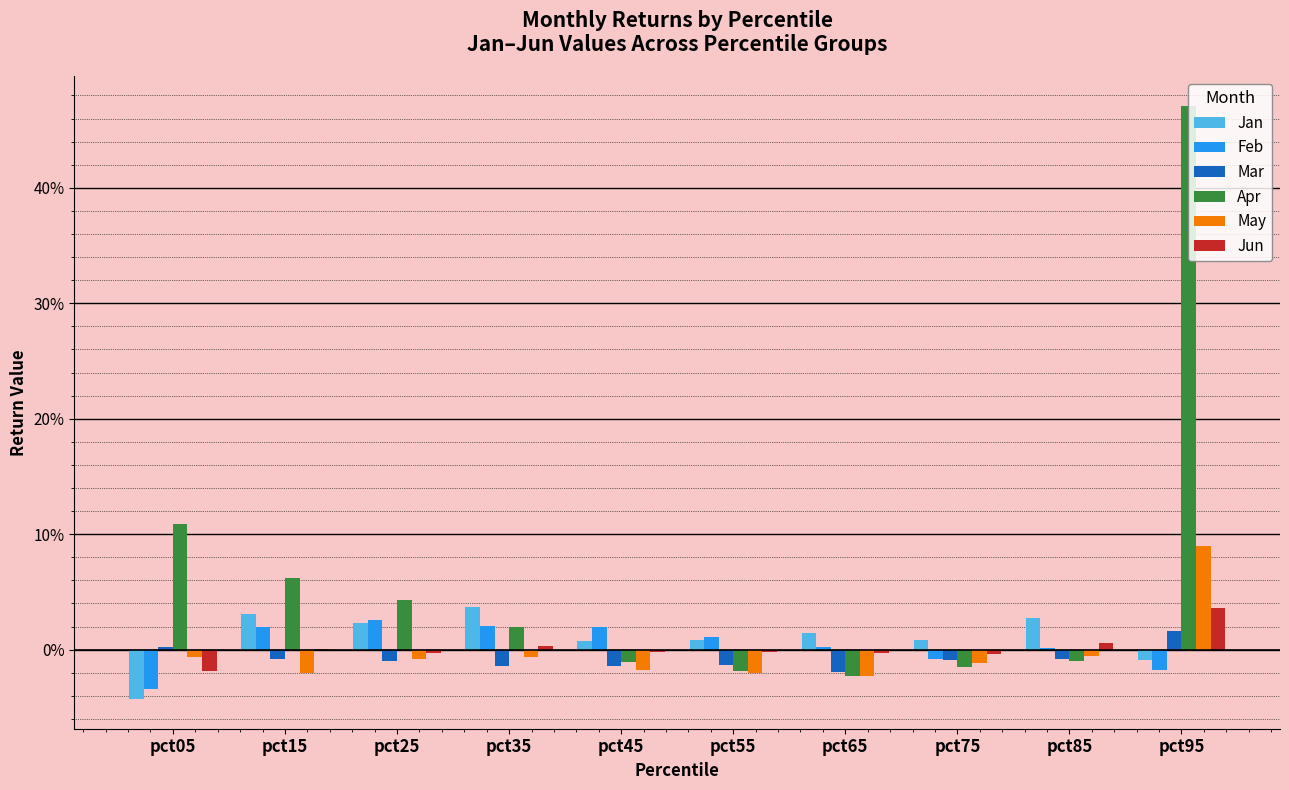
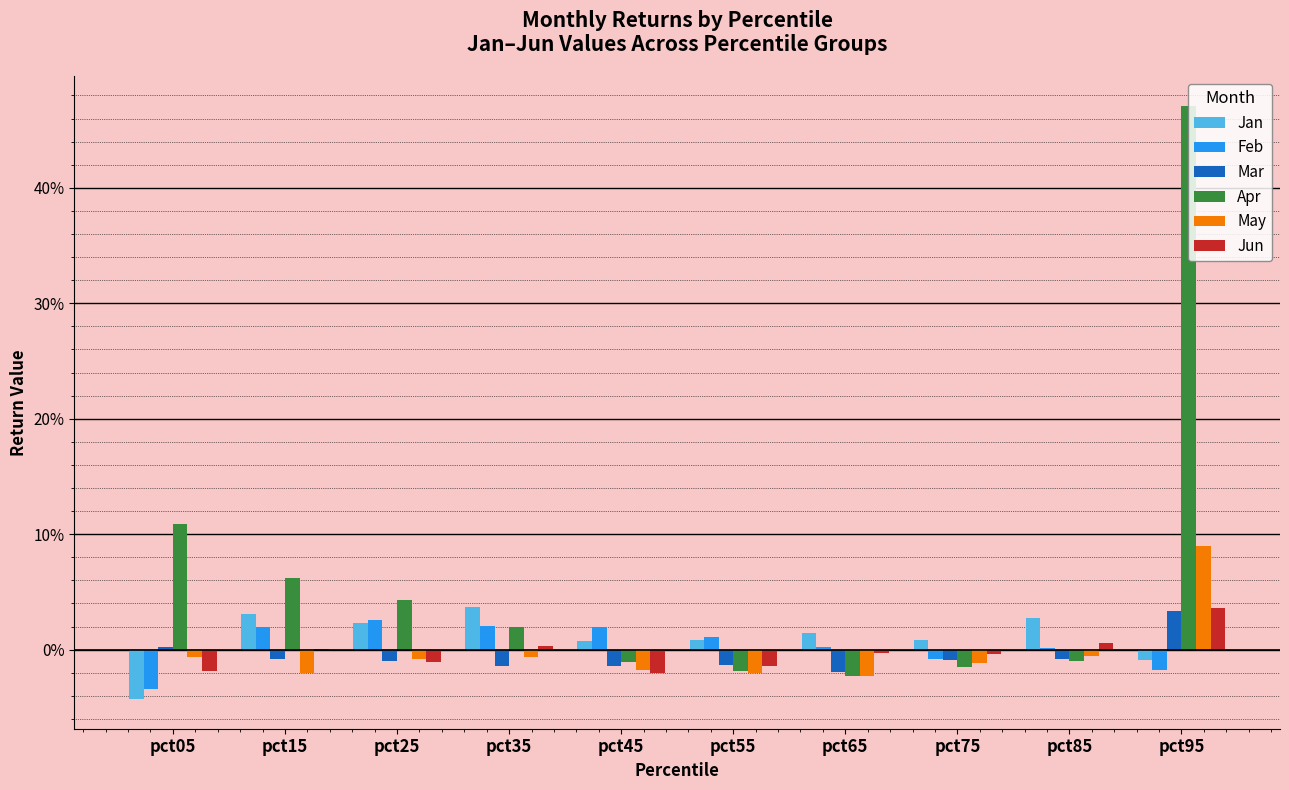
  {
    "Mar": {
      "pct15": "-0.8%",
      "pct25": "-1.0%",
      "pct35": "-1.4%",
      "pct45": "-1.4%",
      "pct55": "-1.3%",
      "pct65": "-1.9%",
      "pct75": "-0.9%",
      "pct85": "-0.8%",
-     "pct95": "1.6%"
+     "pct95": "3.4%"
    },
    "Apr": {
      "pct05": "10.9%",
      "pct15": "6.2%",
      "pct25": "4.3%",
      "pct35": "1.9%",
      "pct45": "-1.0%",
      "pct55": "-1.8%",
      "pct65": "-2.3%",
      "pct75": "-1.5%",
      "pct85": "-1.0%"
    },
    "May": {
      "pct05": "-0.7%",
      "pct15": "-2.0%",
      "pct25": "-0.8%",
      "pct35": "-0.6%",
      "pct45": "-1.8%",
      "pct55": "-2.0%",
      "pct65": "-2.3%",
      "pct75": "-1.1%",
      "pct85": "-0.6%",
      "pct95": "9.0%"
    },
    "Jun": {
      "pct05": "-1.9%",
-     "pct25": "-0.3%",
+     "pct25": "-1.1%",
      "pct35": "0.3%",
-     "pct45": "-0.2%",
-     "pct55": "-0.2%",
+     "pct45": "-2.1%",
+     "pct55": "-1.4%",
      "pct65": "-0.3%",
      "pct75": "-0.4%",
      "pct85": "0.6%",
      "pct95": "3.6%"
    }
  }
